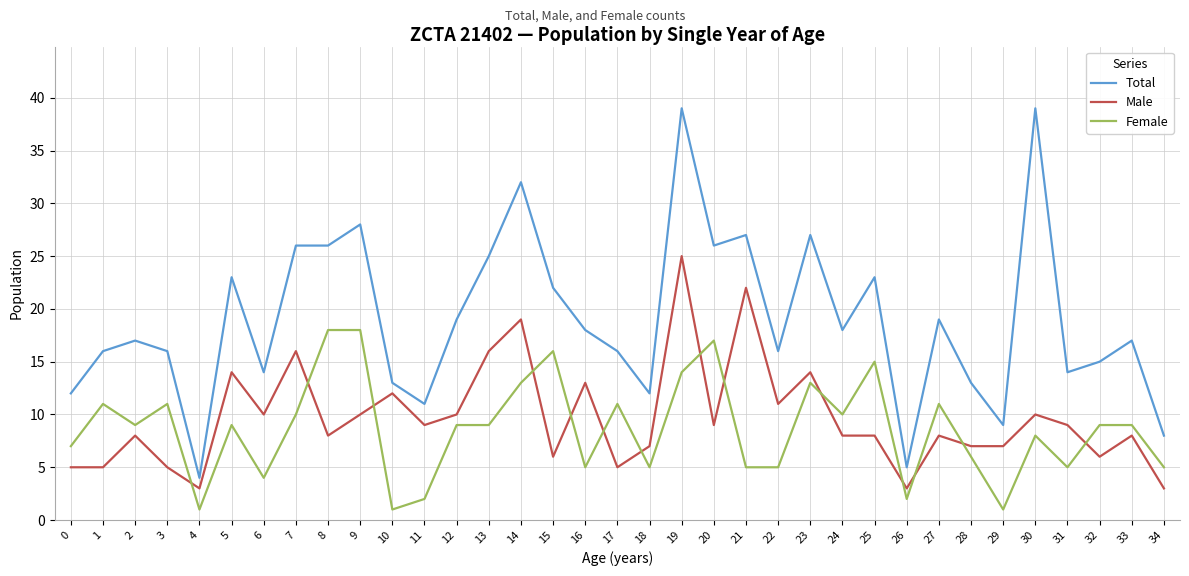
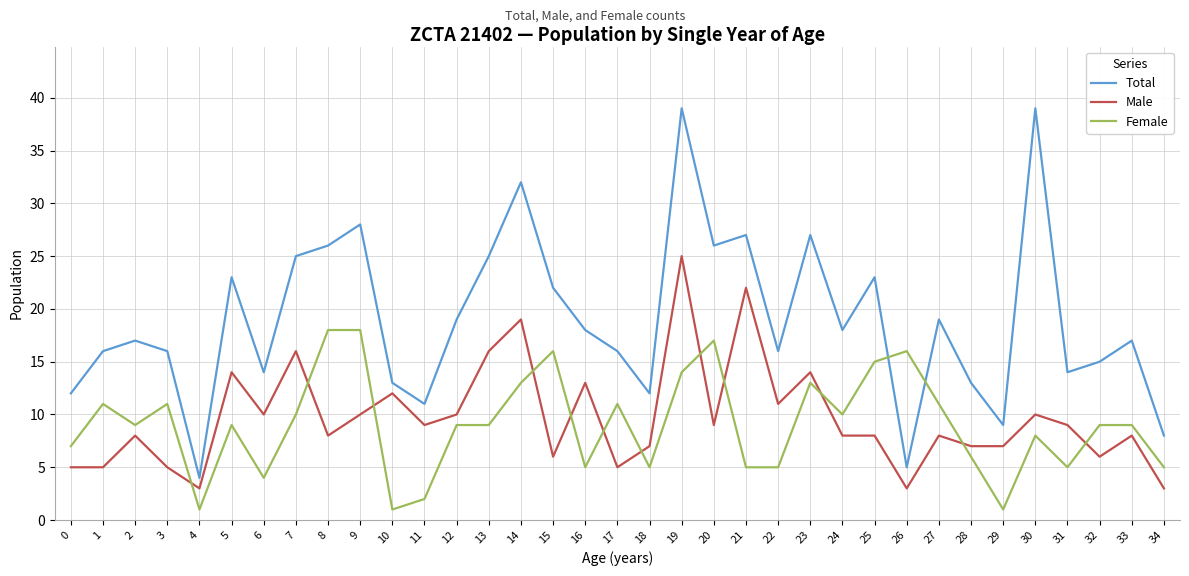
  {
    "Total": {
      "0": 12,
      "1": 16,
      "2": 17,
      "3": 16,
      "4": 4,
      "5": 23,
      "6": 14,
-     "7": 26,
+     "7": 25,
      "8": 26,
      "9": 28,
      "10": 13,
      "11": 11,
      "12": 19,
      "13": 25,
      "14": 32,
      "15": 22,
      "16": 18,
      "17": 16,
      "18": 12,
      "19": 39,
      "20": 26,
      "21": 27,
      "22": 16,
      "23": 27,
      "24": 18,
      "25": 23,
      "26": 5,
      "27": 19,
      "28": 13,
      "29": 9,
      "30": 39,
      "31": 14,
      "32": 15,
      "33": 17,
      "34": 8
    },
    "Male": {
      "0": 5,
      "1": 5,
      "2": 8,
      "3": 5,
      "4": 3,
      "5": 14,
      "6": 10,
      "7": 16,
      "8": 8,
      "9": 10,
      "10": 12,
      "11": 9,
      "12": 10,
      "13": 16,
      "14": 19,
      "15": 6,
      "16": 13,
      "17": 5,
      "18": 7,
      "19": 25,
      "20": 9,
      "21": 22,
      "22": 11,
      "23": 14,
      "24": 8,
      "25": 8,
      "26": 3,
      "27": 8,
      "28": 7,
      "29": 7,
      "30": 10,
      "31": 9,
      "32": 6,
      "33": 8,
      "34": 3
    },
    "Female": {
      "0": 7,
      "1": 11,
      "2": 9,
      "3": 11,
      "4": 1,
      "5": 9,
      "6": 4,
      "7": 10,
      "8": 18,
      "9": 18,
      "10": 1,
      "11": 2,
      "12": 9,
      "13": 9,
      "14": 13,
      "15": 16,
      "16": 5,
      "17": 11,
      "18": 5,
      "19": 14,
      "20": 17,
      "21": 5,
      "22": 5,
      "23": 13,
      "24": 10,
      "25": 15,
-     "26": 2,
+     "26": 16,
      "27": 11,
      "28": 6,
      "29": 1,
      "30": 8,
      "31": 5,
      "32": 9,
      "33": 9,
      "34": 5
    }
  }
